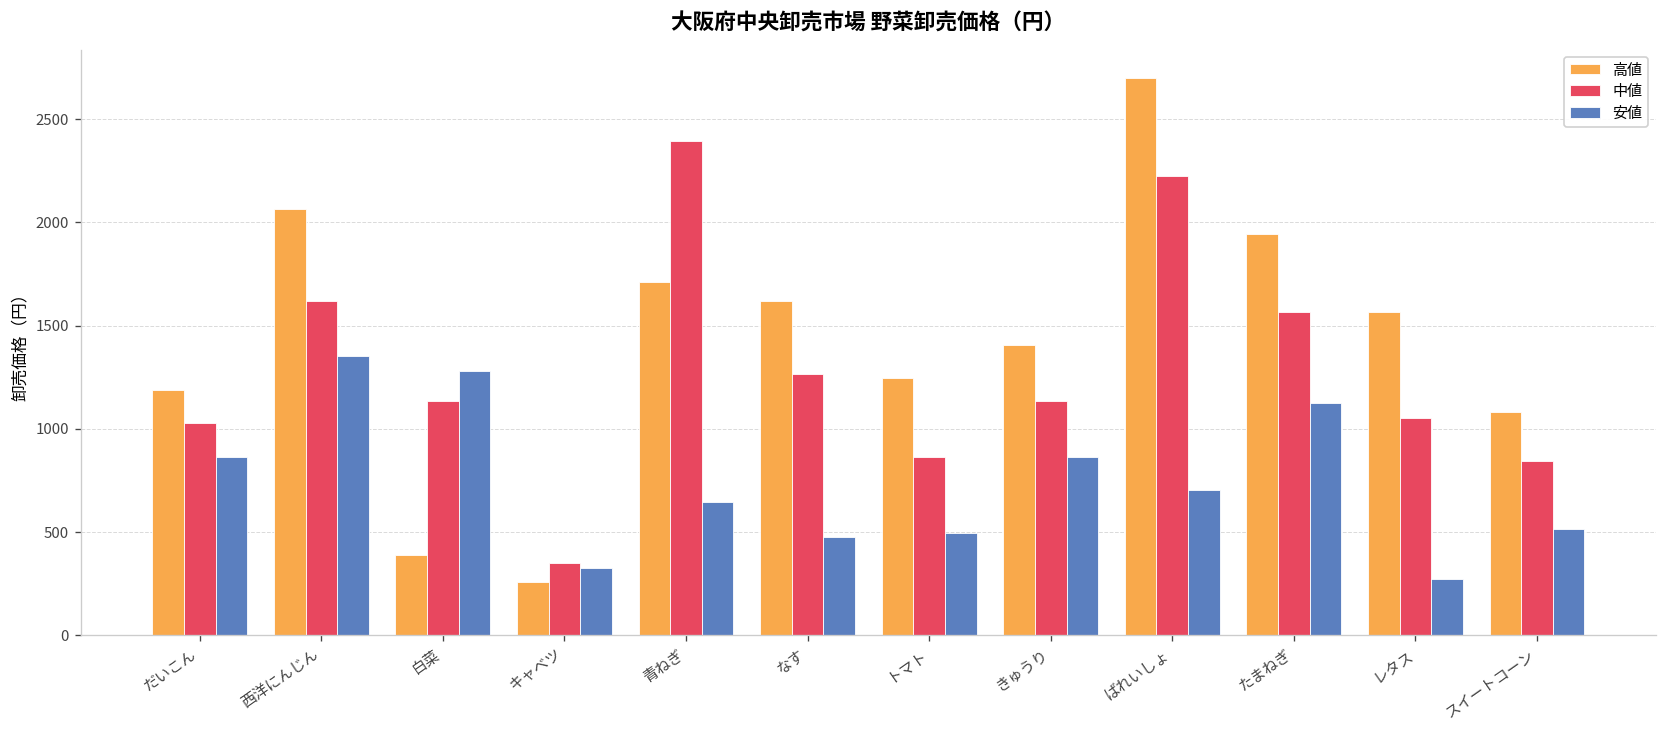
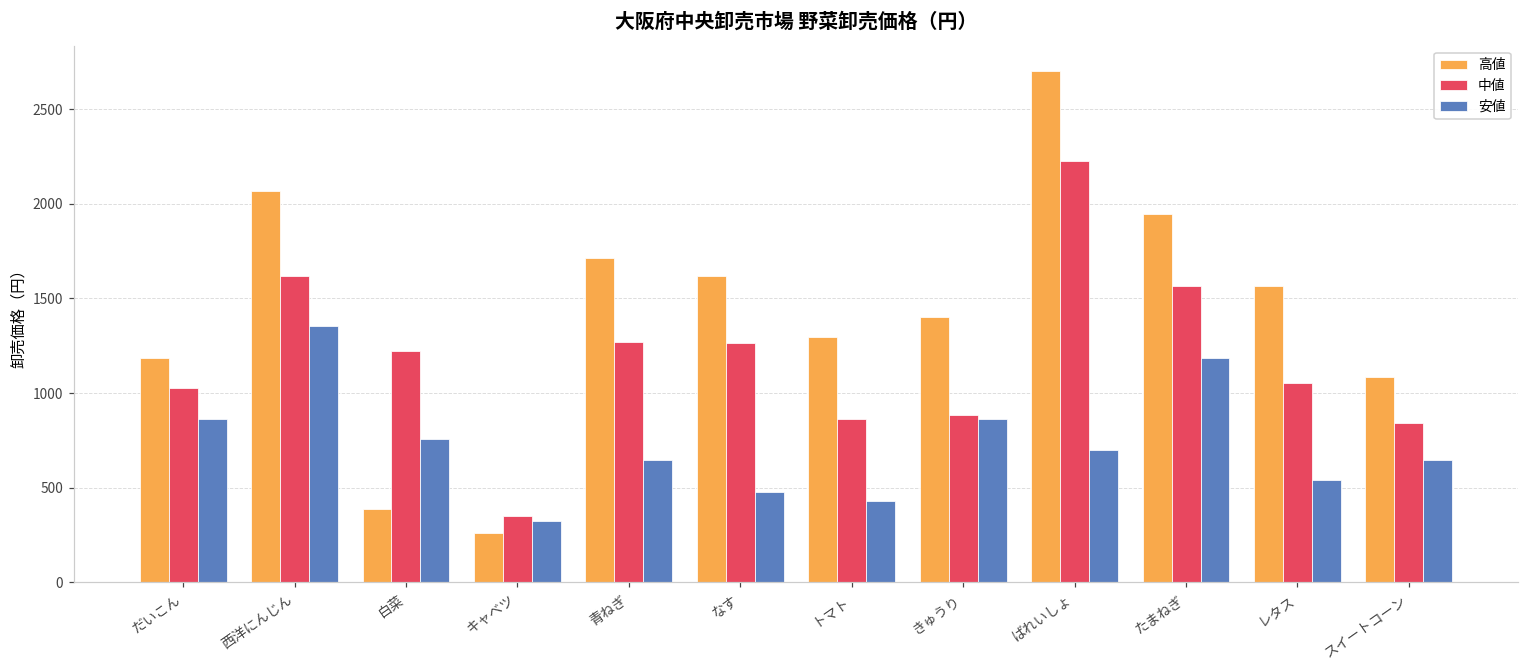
  {
    "高値": {
      "だいこん": 1190,
      "西洋にんじん": 2070,
      "白菜": 390,
      "キャベツ": 260,
      "青ねぎ": 1710,
      "なす": 1620,
-     "トマト": 1250,
+     "トマト": 1300,
      "きゅうり": 1400,
      "ばれいしょ": 2700,
      "たまねぎ": 1940,
      "レタス": 1570,
      "スイートコーン": 1080
    },
    "中値": {
      "だいこん": 1030,
      "西洋にんじん": 1620,
-     "白菜": 1140,
+     "白菜": 1220,
      "キャベツ": 350,
-     "青ねぎ": 2390,
+     "青ねぎ": 1270,
      "なす": 1270,
      "トマト": 860,
-     "きゅうり": 1130,
+     "きゅうり": 880,
      "ばれいしょ": 2230,
      "たまねぎ": 1570,
      "レタス": 1050,
      "スイートコーン": 840
    },
    "安値": {
      "だいこん": 860,
      "西洋にんじん": 1350,
-     "白菜": 1280,
+     "白菜": 760,
      "キャベツ": 320,
      "青ねぎ": 650,
      "なす": 480,
-     "トマト": 490,
+     "トマト": 430,
      "きゅうり": 860,
      "ばれいしょ": 700,
-     "たまねぎ": 1130,
-     "レタス": 270,
-     "スイートコーン": 520
+     "たまねぎ": 1190,
+     "レタス": 540,
+     "スイートコーン": 650
    }
  }
